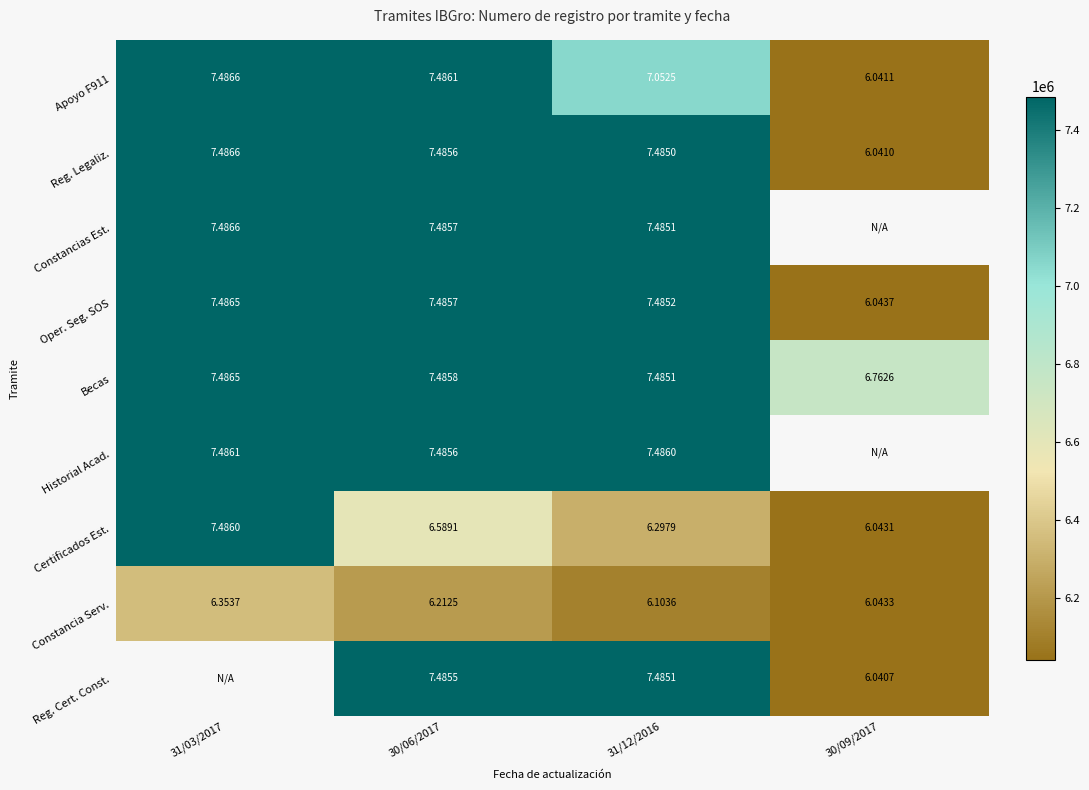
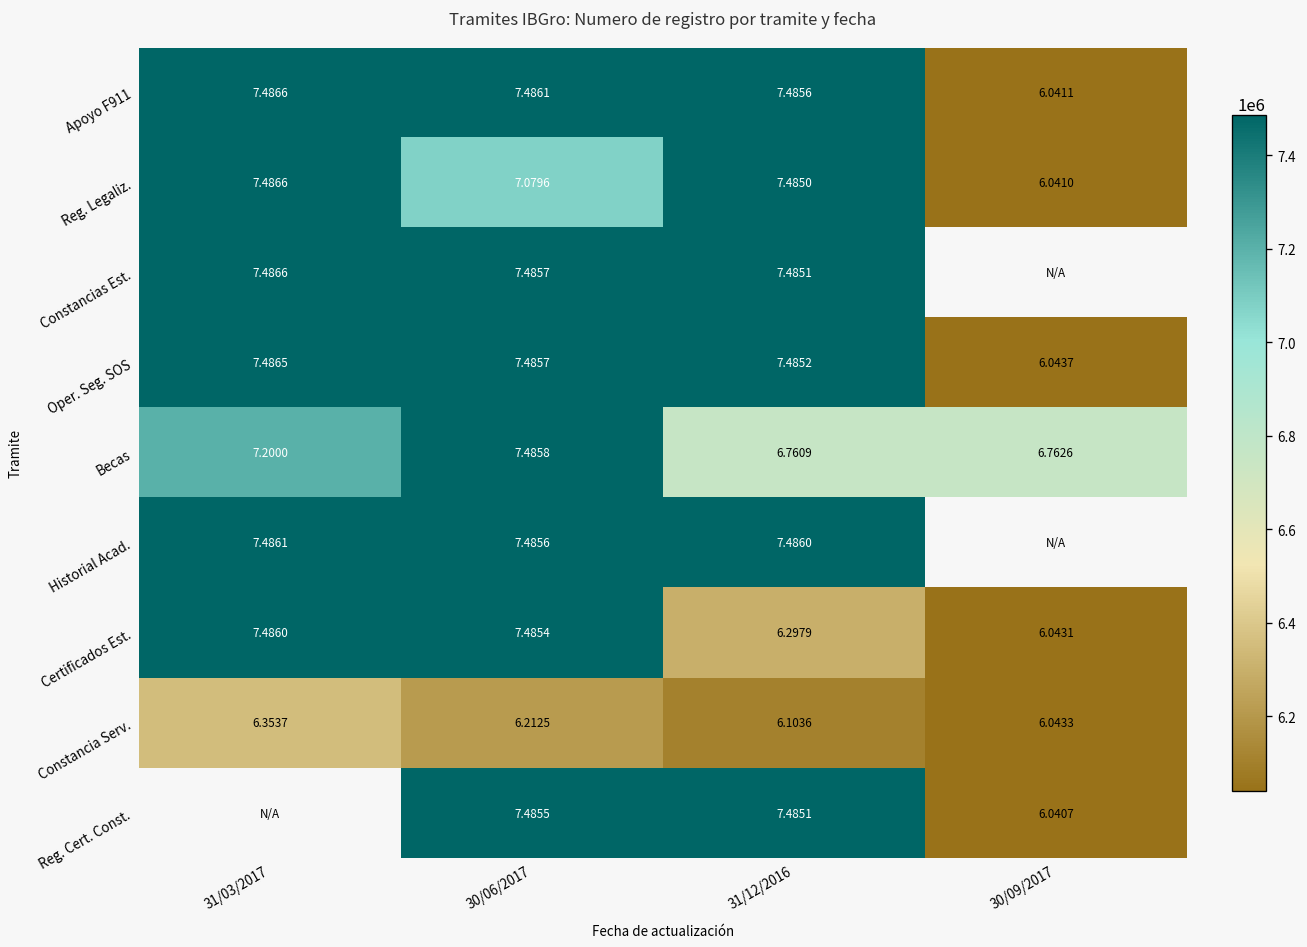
  {
    "Apoyo F911": {
      "31/03/2017": 7.4866,
      "30/06/2017": 7.4861,
-     "31/12/2016": 7.0525,
+     "31/12/2016": 7.4856,
      "30/09/2017": 6.0411
    },
    "Reg. Legaliz.": {
      "31/03/2017": 7.4866,
-     "30/06/2017": 7.4856,
+     "30/06/2017": 7.0796,
      "31/12/2016": 7.4850,
      "30/09/2017": 6.0410
    },
    "Constancias Est.": {
      "31/03/2017": 7.4866,
      "30/06/2017": 7.4857,
      "31/12/2016": 7.4851
    },
    "Oper. Seg. SOS": {
      "31/03/2017": 7.4865,
      "30/06/2017": 7.4857,
      "31/12/2016": 7.4852,
      "30/09/2017": 6.0437
    },
    "Becas": {
-     "31/03/2017": 7.4865,
+     "31/03/2017": 7.2000,
      "30/06/2017": 7.4858,
-     "31/12/2016": 7.4851,
+     "31/12/2016": 6.7609,
      "30/09/2017": 6.7626
    },
    "Historial Acad.": {
      "31/03/2017": 7.4861,
      "30/06/2017": 7.4856,
      "31/12/2016": 7.4860
    },
    "Certificados Est.": {
      "31/03/2017": 7.4860,
-     "30/06/2017": 6.5891,
+     "30/06/2017": 7.4854,
      "31/12/2016": 6.2979,
      "30/09/2017": 6.0431
    },
    "Constancia Serv.": {
      "31/03/2017": 6.3537,
      "30/06/2017": 6.2125,
      "31/12/2016": 6.1036,
      "30/09/2017": 6.0433
    },
    "Reg. Cert. Const.": {
      "30/06/2017": 7.4855,
      "31/12/2016": 7.4851,
      "30/09/2017": 6.0407
    }
  }
